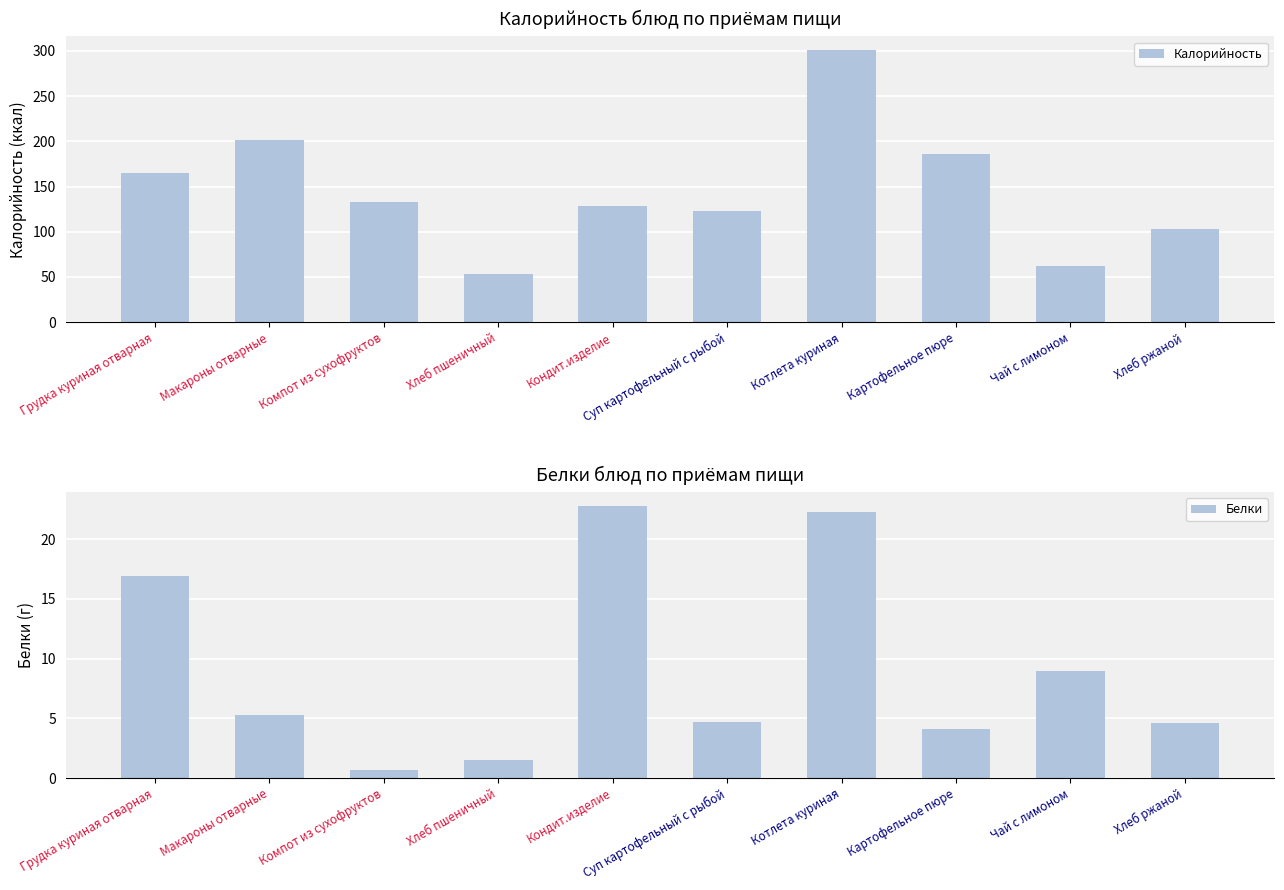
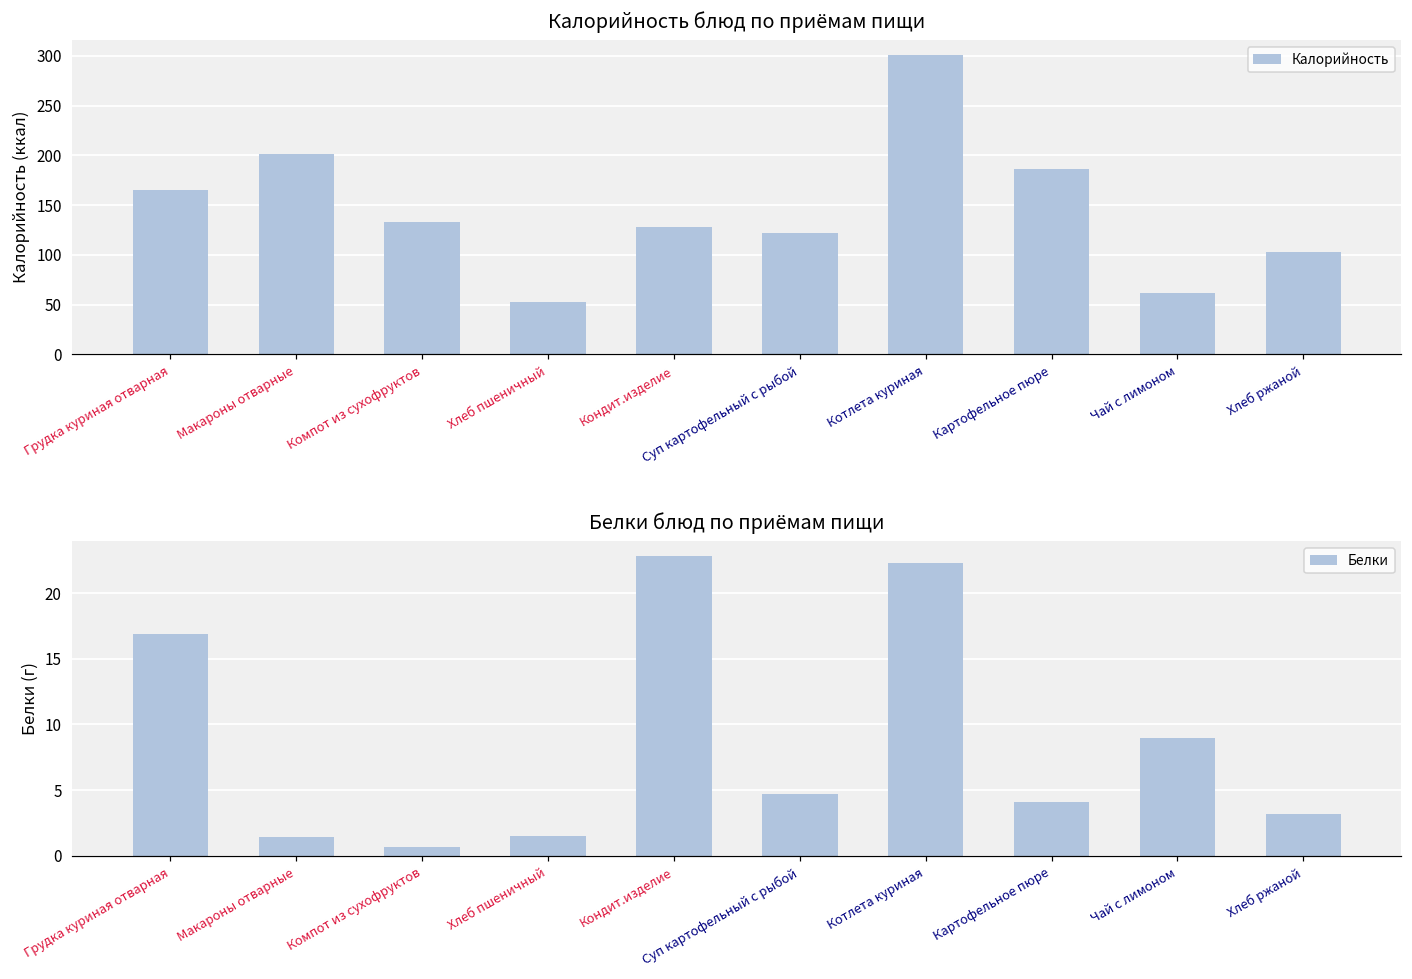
  {
    "Калорийность блюд по приёмам пищи": {
      "Грудка куриная отварная": 170,
      "Макароны отварные": 200,
      "Компот из сухофруктов": 130,
      "Хлеб пшеничный": 50,
      "Кондит.изделие": 130,
      "Суп картофельный с рыбой": 120,
      "Котлета куриная": 300,
      "Картофельное пюре": 190,
      "Чай с лимоном": 60,
      "Хлеб ржаной": 100
    },
    "Белки блюд по приёмам пищи": {
      "Грудка куриная отварная": 16.9,
-     "Макароны отварные": 5.3,
+     "Макароны отварные": 1.5,
      "Компот из сухофруктов": 0.7,
      "Хлеб пшеничный": 1.5,
      "Кондит.изделие": 22.8,
      "Суп картофельный с рыбой": 4.7,
      "Котлета куриная": 22.3,
      "Картофельное пюре": 4.1,
      "Чай с лимоном": 9.0,
-     "Хлеб ржаной": 4.6
+     "Хлеб ржаной": 3.2
    }
  }
